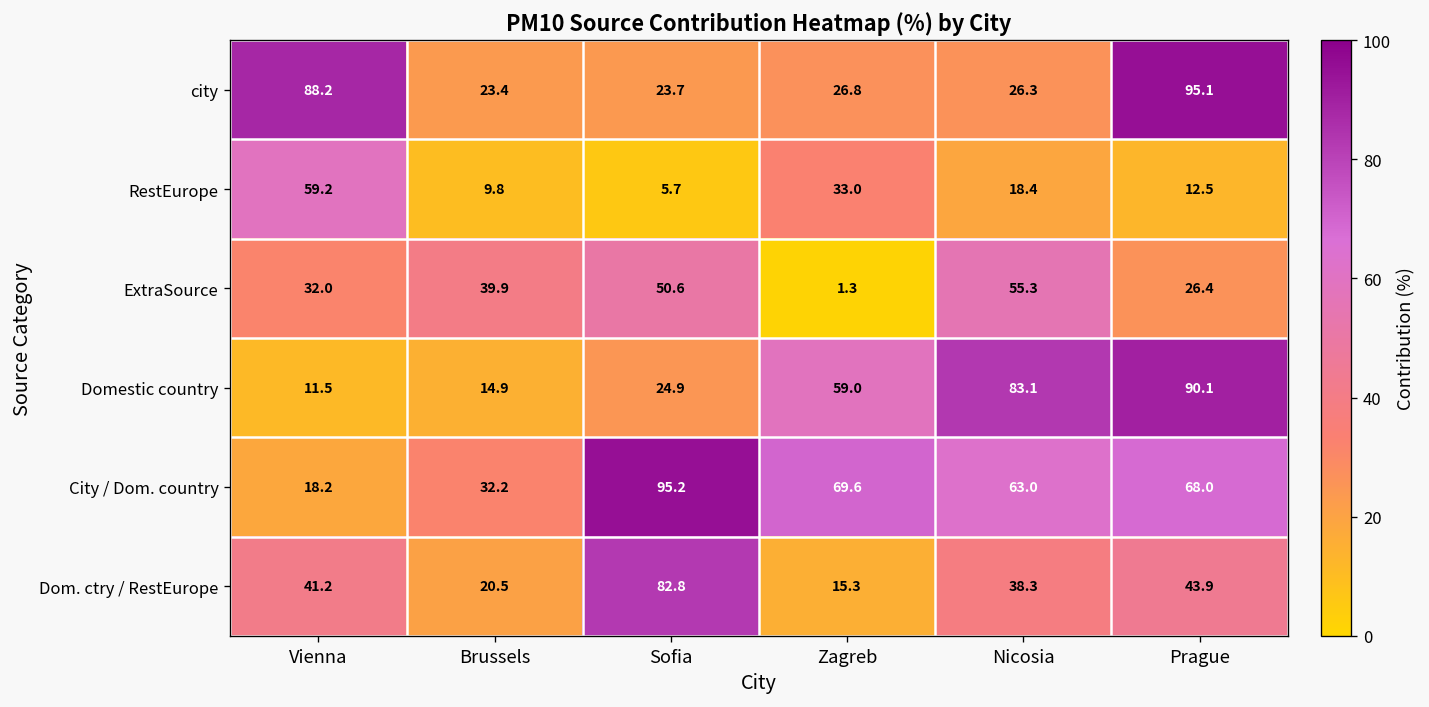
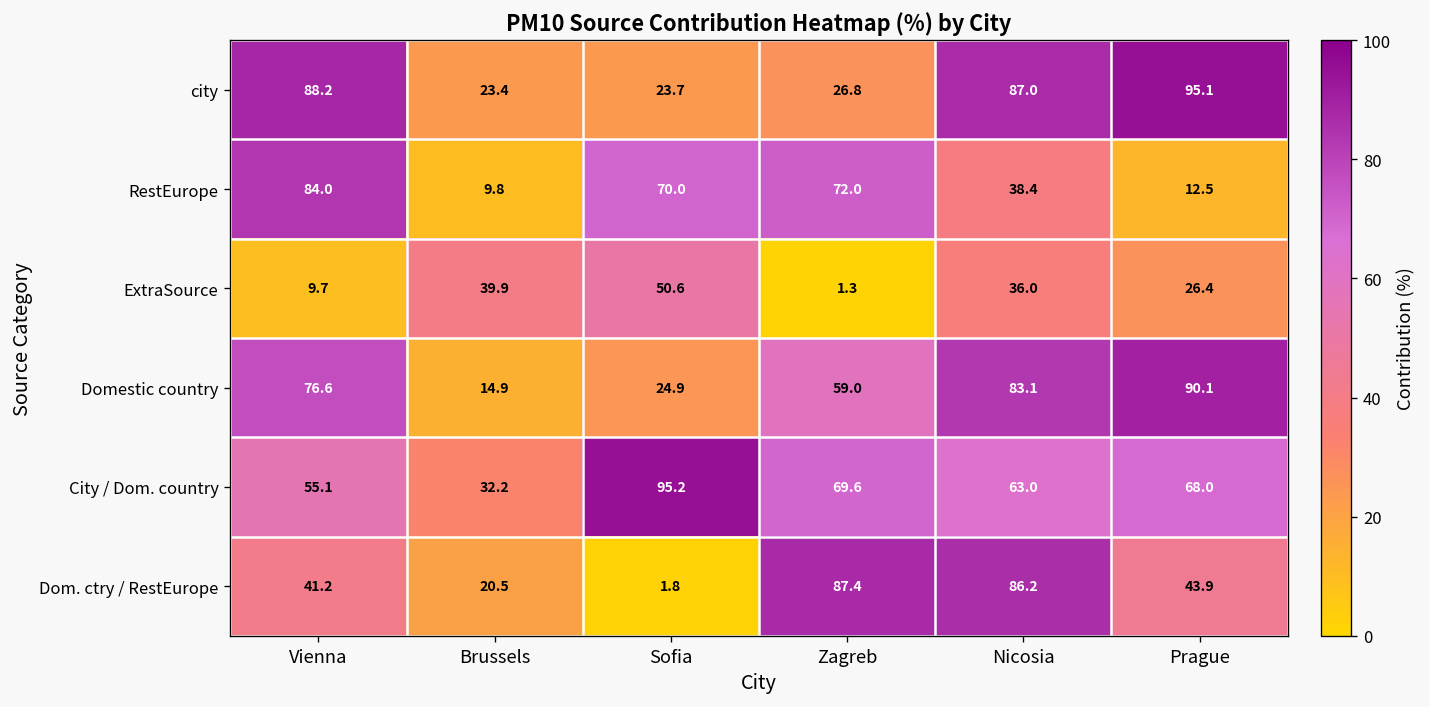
  {
    "city": {
      "Vienna": 88.2,
      "Brussels": 23.4,
      "Sofia": 23.7,
      "Zagreb": 26.8,
-     "Nicosia": 26.3,
+     "Nicosia": 87.0,
      "Prague": 95.1
    },
    "RestEurope": {
-     "Vienna": 59.2,
+     "Vienna": 84.0,
      "Brussels": 9.8,
-     "Sofia": 5.7,
-     "Zagreb": 33.0,
-     "Nicosia": 18.4,
+     "Sofia": 70.0,
+     "Zagreb": 72.0,
+     "Nicosia": 38.4,
      "Prague": 12.5
    },
    "ExtraSource": {
-     "Vienna": 32.0,
+     "Vienna": 9.7,
      "Brussels": 39.9,
      "Sofia": 50.6,
      "Zagreb": 1.3,
-     "Nicosia": 55.3,
+     "Nicosia": 36.0,
      "Prague": 26.4
    },
    "Domestic country": {
-     "Vienna": 11.5,
+     "Vienna": 76.6,
      "Brussels": 14.9,
      "Sofia": 24.9,
      "Zagreb": 59.0,
      "Nicosia": 83.1,
      "Prague": 90.1
    },
    "City / Dom. country": {
-     "Vienna": 18.2,
+     "Vienna": 55.1,
      "Brussels": 32.2,
      "Sofia": 95.2,
      "Zagreb": 69.6,
      "Nicosia": 63.0,
      "Prague": 68.0
    },
    "Dom. ctry / RestEurope": {
      "Vienna": 41.2,
      "Brussels": 20.5,
-     "Sofia": 82.8,
-     "Zagreb": 15.3,
-     "Nicosia": 38.3,
+     "Sofia": 1.8,
+     "Zagreb": 87.4,
+     "Nicosia": 86.2,
      "Prague": 43.9
    }
  }
